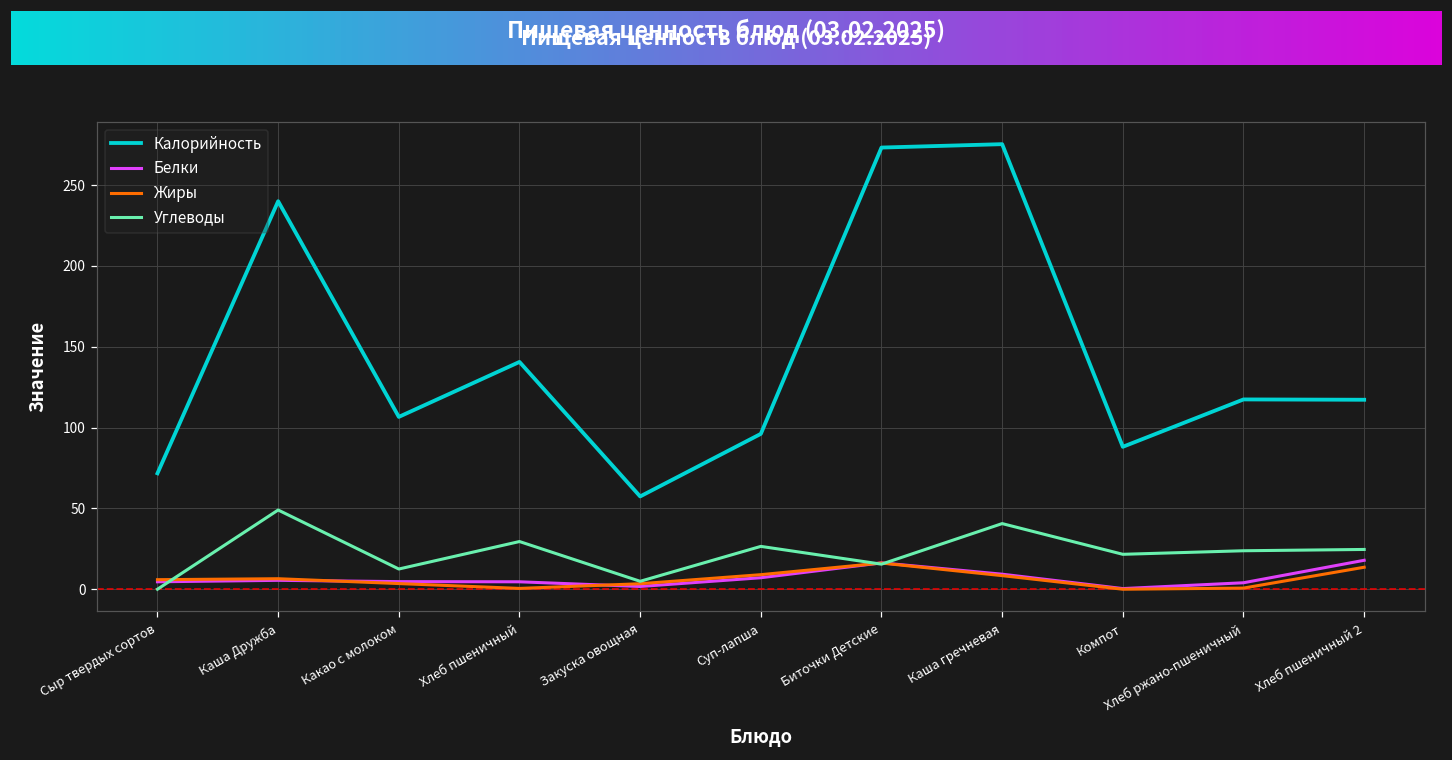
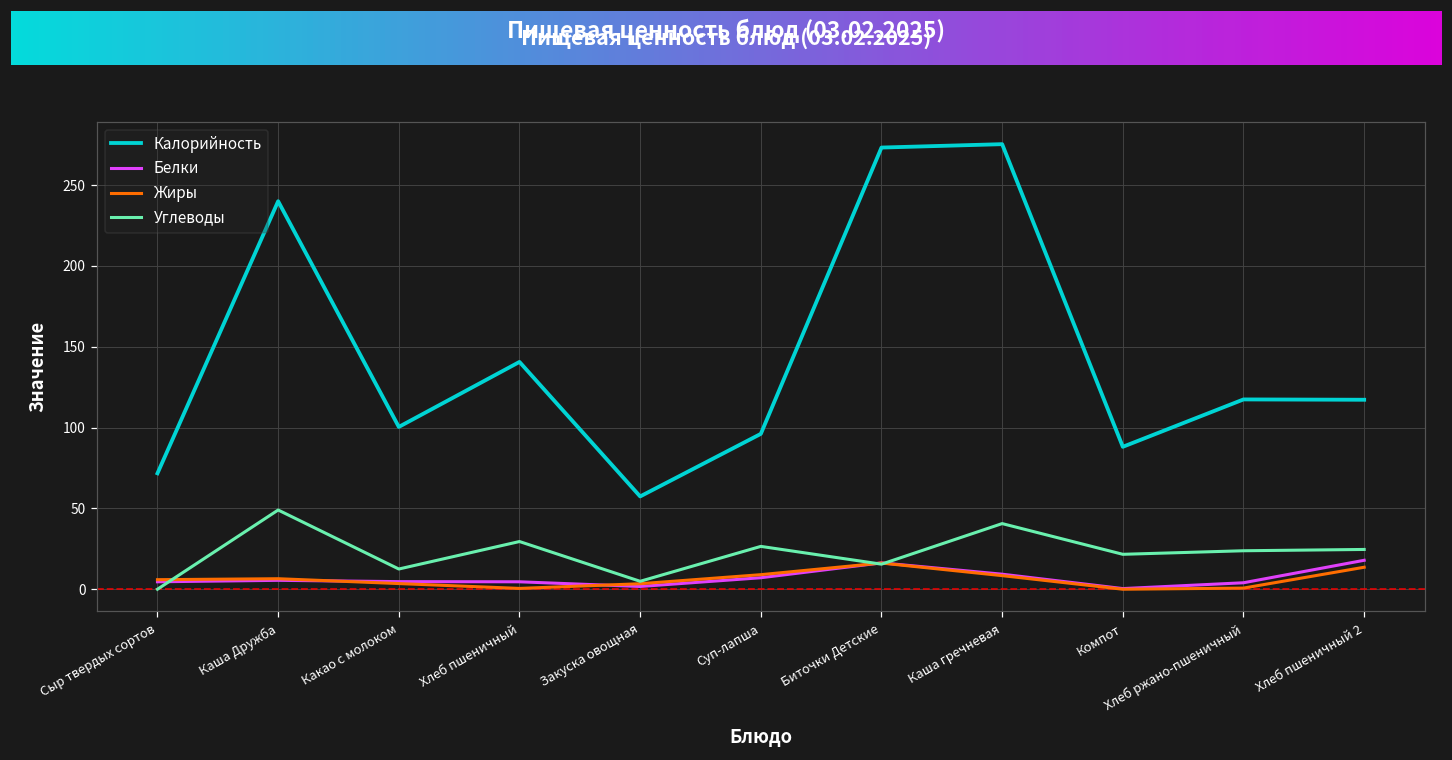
  {
    "Калорийность": {
      "Сыр твердых сортов": 72,
      "Каша Дружба": 240,
-     "Какао с молоком": 107,
+     "Какао с молоком": 100,
      "Хлеб пшеничный": 141,
      "Закуска овощная": 57,
      "Суп-лапша": 96,
      "Биточки Детские": 273,
      "Каша гречневая": 275,
      "Компот": 88,
      "Хлеб ржано-пшеничный": 117,
      "Хлеб пшеничный 2": 117
    },
    "Белки": {
      "Хлеб пшеничный": 5,
      "Суп-лапша": 7,
      "Хлеб ржано-пшеничный": 4,
      "Хлеб пшеничный 2": 18
    },
    "Жиры": {
      "Хлеб пшеничный": 1,
      "Суп-лапша": 9,
      "Хлеб ржано-пшеничный": 1,
      "Хлеб пшеничный 2": 14
    },
    "Углеводы": {
      "Сыр твердых сортов": 0,
      "Каша Дружба": 49,
      "Какао с молоком": 13,
      "Хлеб пшеничный": 30,
      "Суп-лапша": 27,
      "Каша гречневая": 41,
      "Компот": 22,
      "Хлеб ржано-пшеничный": 24,
      "Хлеб пшеничный 2": 25
    }
  }
